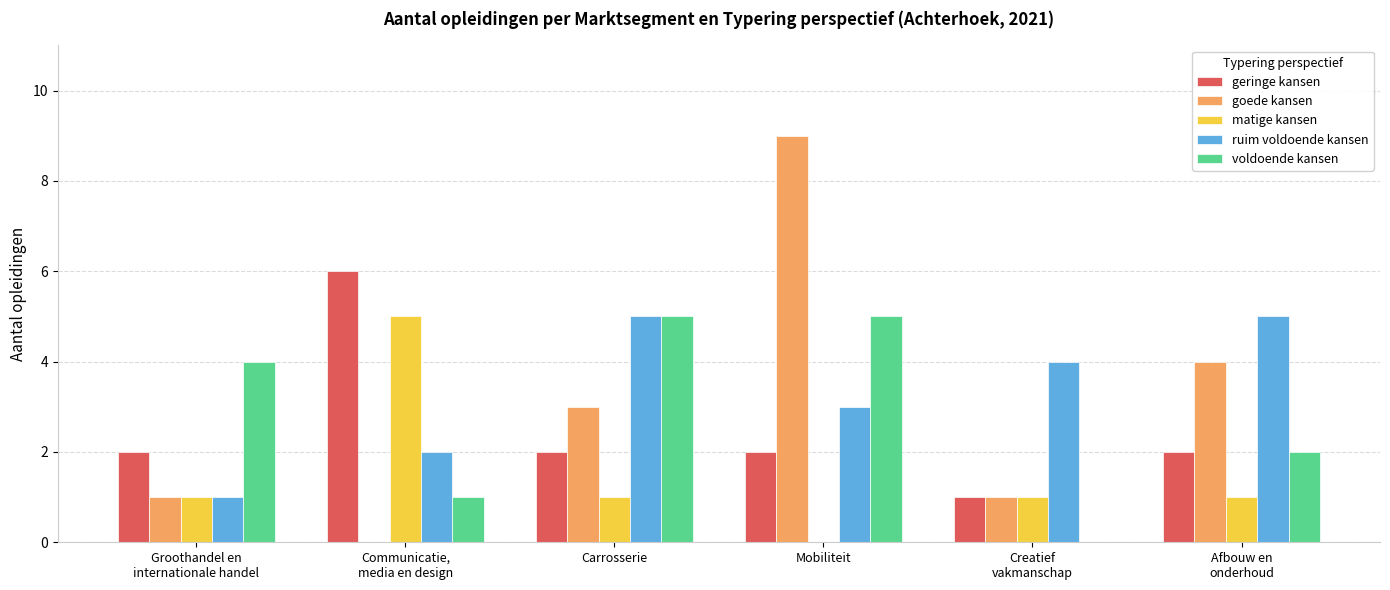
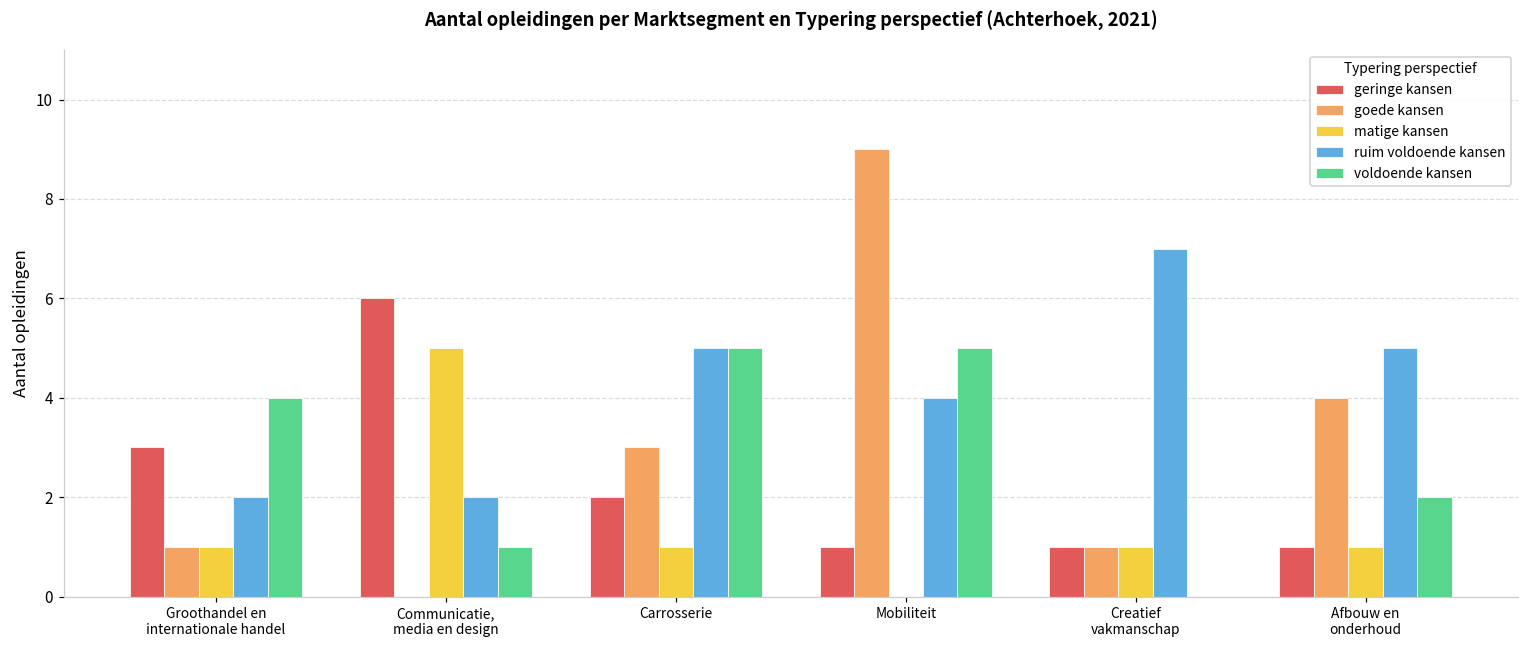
  {
    "geringe kansen": {
-     "Groothandel en internationale handel": 2,
+     "Groothandel en internationale handel": 3,
      "Communicatie, media en design": 6,
      "Carrosserie": 2,
-     "Mobiliteit": 2,
+     "Mobiliteit": 1,
      "Creatief vakmanschap": 1,
-     "Afbouw en onderhoud": 2
+     "Afbouw en onderhoud": 1
    },
    "ruim voldoende kansen": {
-     "Groothandel en internationale handel": 1,
+     "Groothandel en internationale handel": 2,
      "Communicatie, media en design": 2,
      "Carrosserie": 5,
-     "Mobiliteit": 3,
-     "Creatief vakmanschap": 4,
+     "Mobiliteit": 4,
+     "Creatief vakmanschap": 7,
      "Afbouw en onderhoud": 5
    },
    "voldoende kansen": {
      "Groothandel en internationale handel": 4,
      "Communicatie, media en design": 1,
      "Carrosserie": 5,
      "Mobiliteit": 5,
      "Creatief vakmanschap": 0,
      "Afbouw en onderhoud": 2
    }
  }
